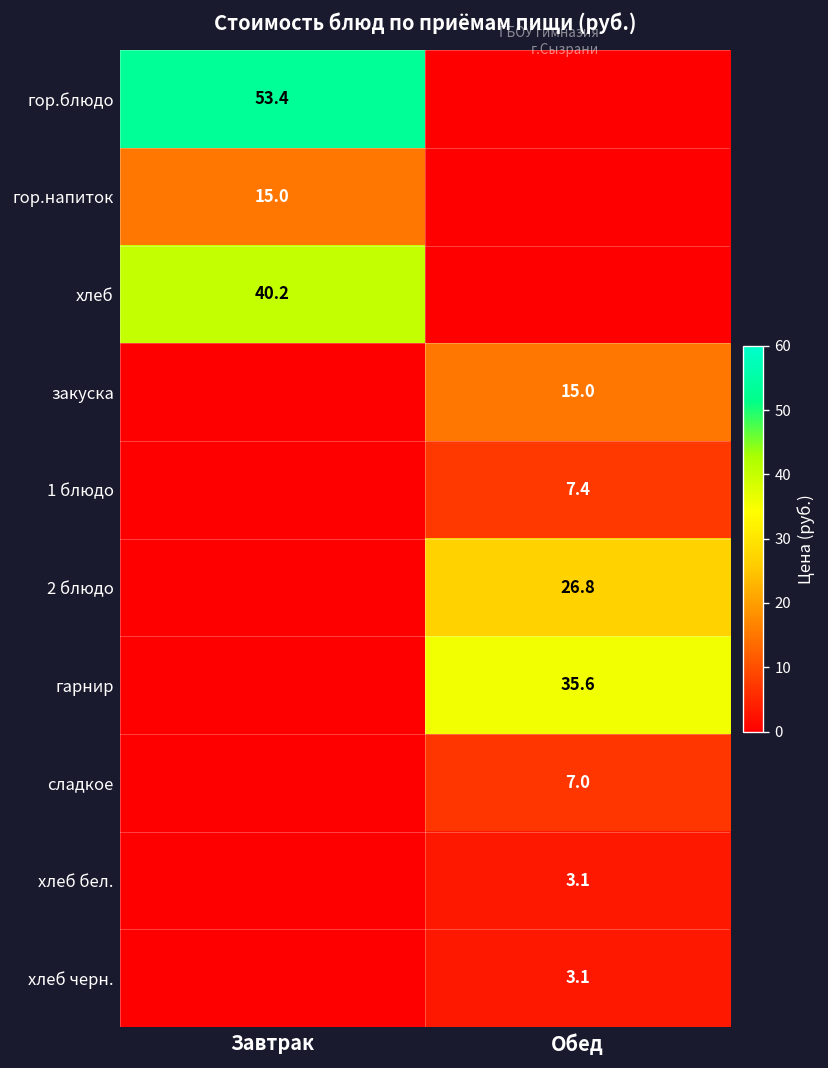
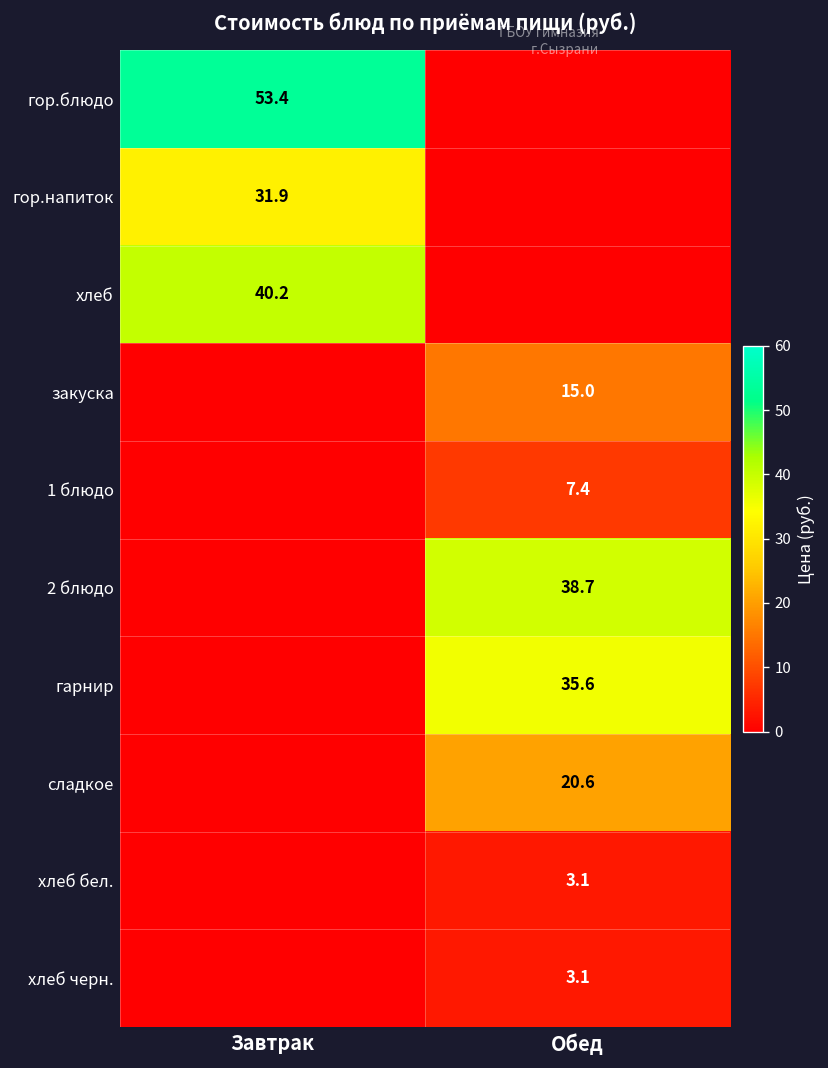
  {
    "гор.блюдо": {
      "Завтрак": 53.4
    },
    "гор.напиток": {
-     "Завтрак": 15.0
+     "Завтрак": 31.9
    },
    "хлеб": {
      "Завтрак": 40.2
    },
    "закуска": {
      "Обед": 15.0
    },
    "1 блюдо": {
      "Обед": 7.4
    },
    "2 блюдо": {
-     "Обед": 26.8
+     "Обед": 38.7
    },
    "гарнир": {
      "Обед": 35.6
    },
    "сладкое": {
-     "Обед": 7.0
+     "Обед": 20.6
    },
    "хлеб бел.": {
      "Обед": 3.1
    },
    "хлеб черн.": {
      "Обед": 3.1
    }
  }
